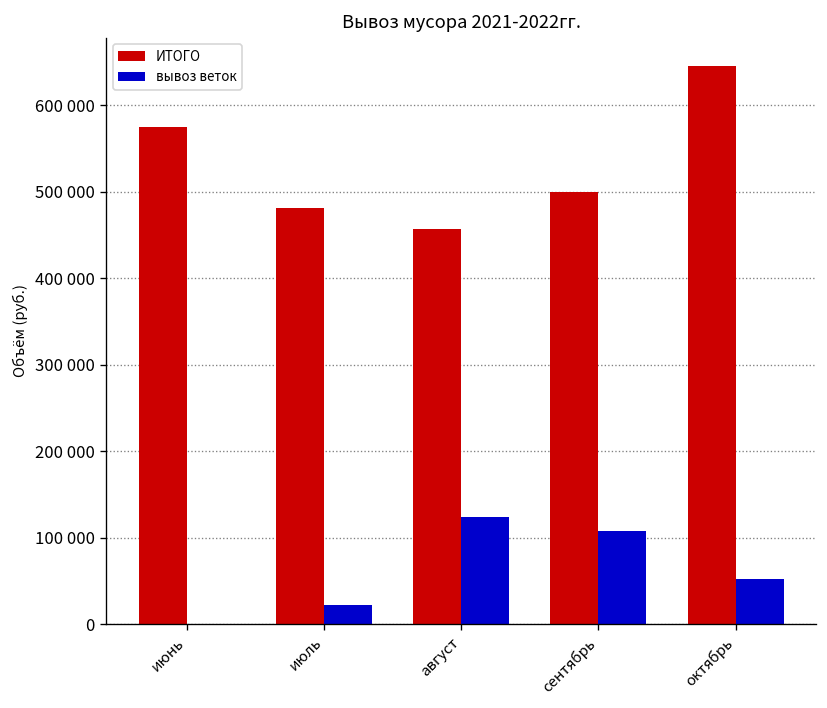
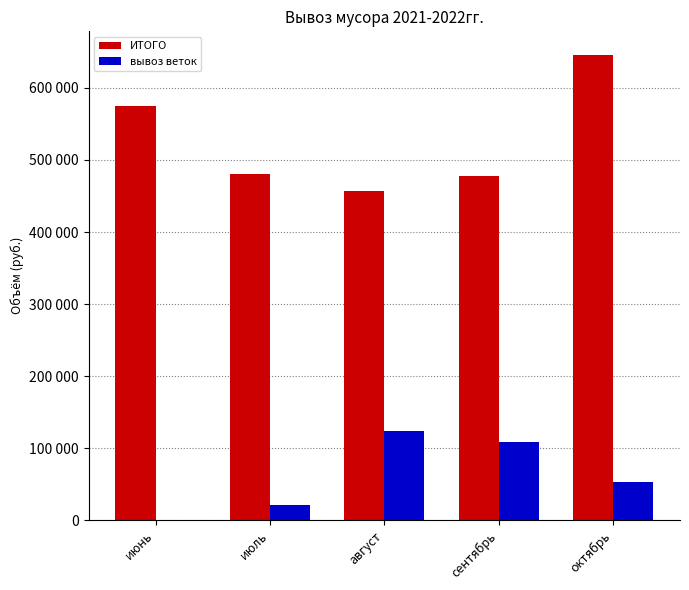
  {
    "ИТОГО": {
      "июнь": 580000,
      "июль": 480000,
      "август": 460000,
-     "сентябрь": 500000,
+     "сентябрь": 480000,
      "октябрь": 650000
    },
    "вывоз веток": {
      "июнь": 0,
      "июль": 20000,
      "август": 120000,
      "сентябрь": 110000,
      "октябрь": 50000
    }
  }
